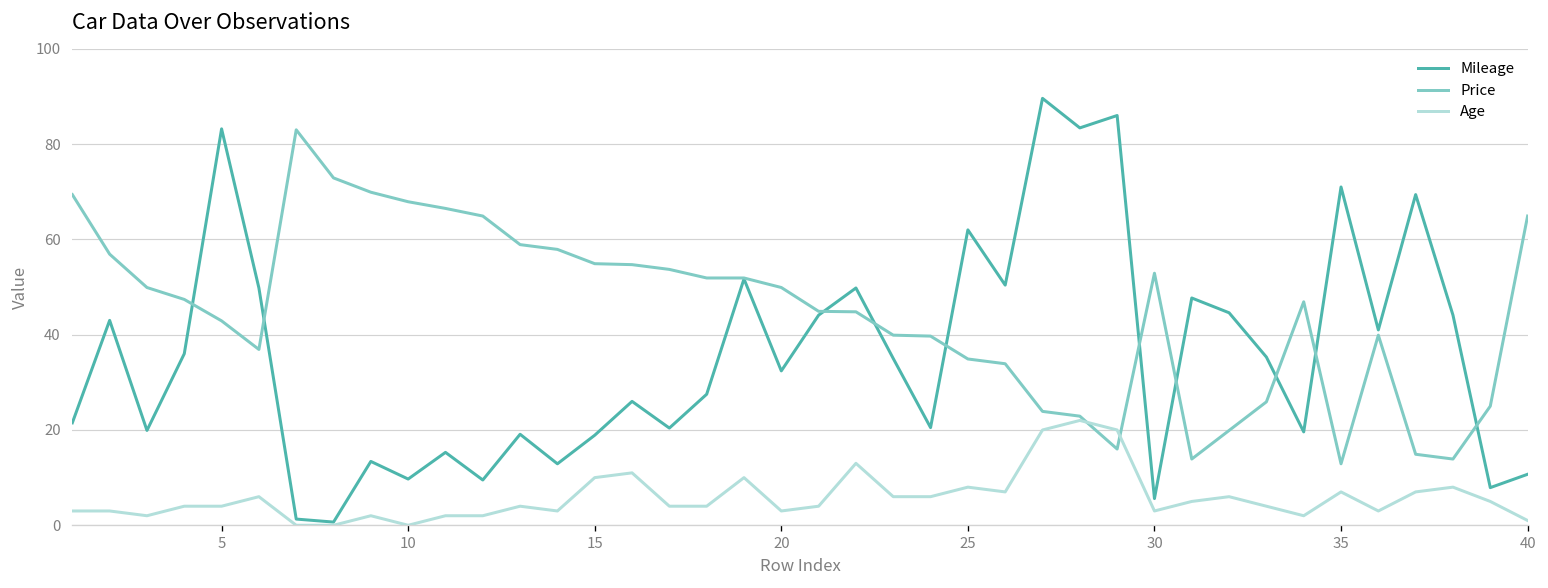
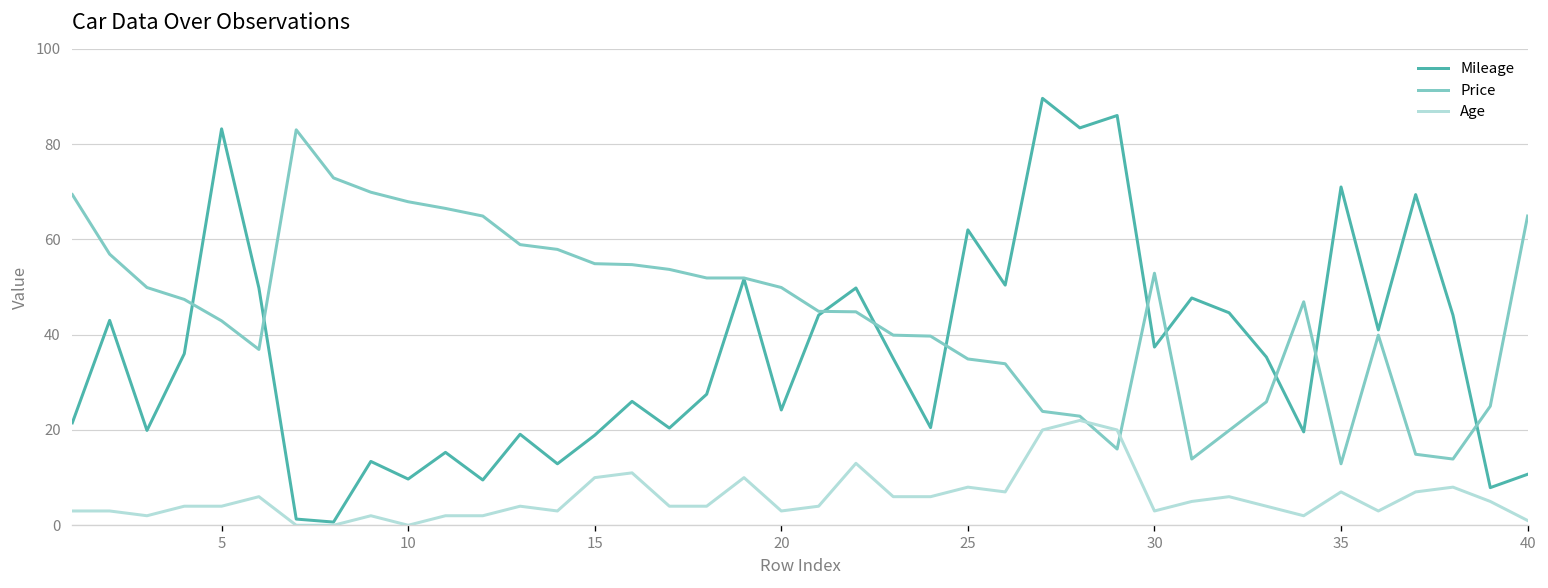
  {
    "Mileage": {
      "5": 83,
      "10": 10,
      "15": 19,
-     "20": 32,
+     "20": 24,
      "25": 62,
-     "30": 6,
+     "30": 37,
      "35": 71,
      "40": 11
    }
  }
